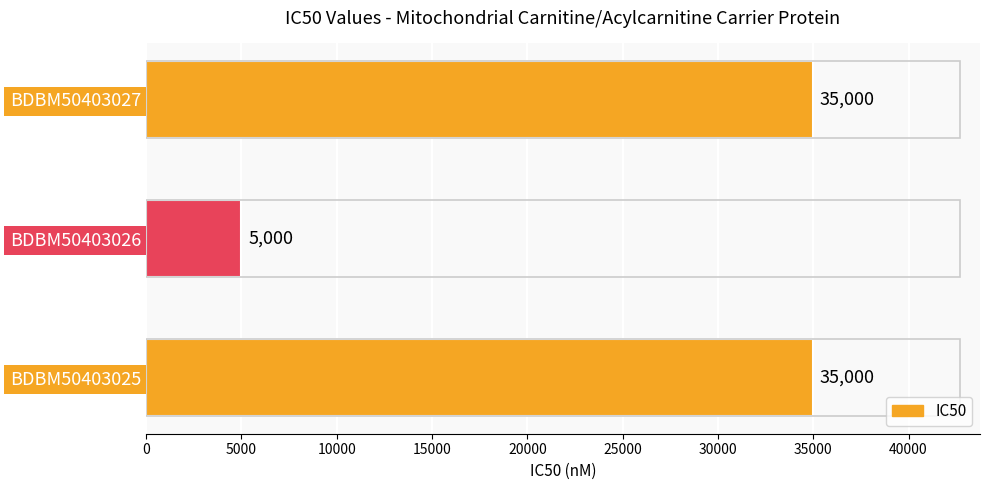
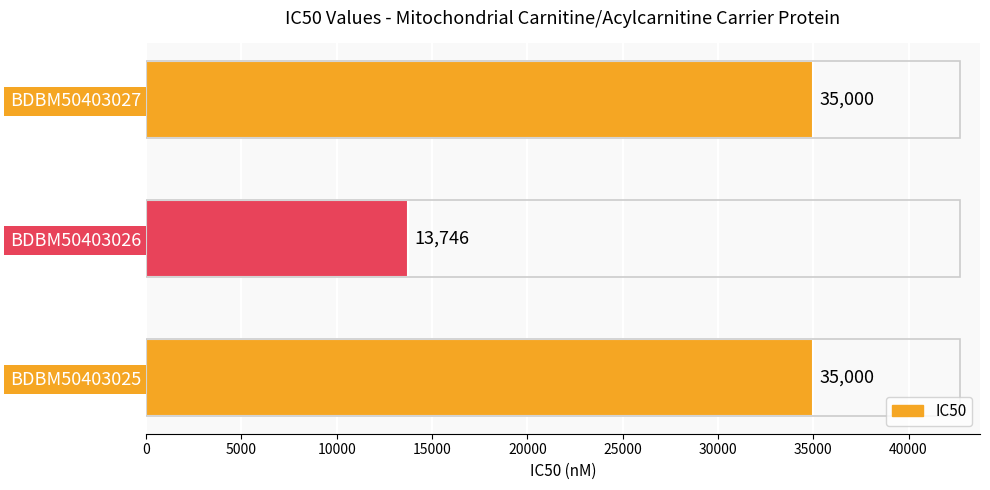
  {
    "BDBM50403027": "35,000",
-   "BDBM50403026": "5,000",
+   "BDBM50403026": "13,746",
    "BDBM50403025": "35,000"
  }
